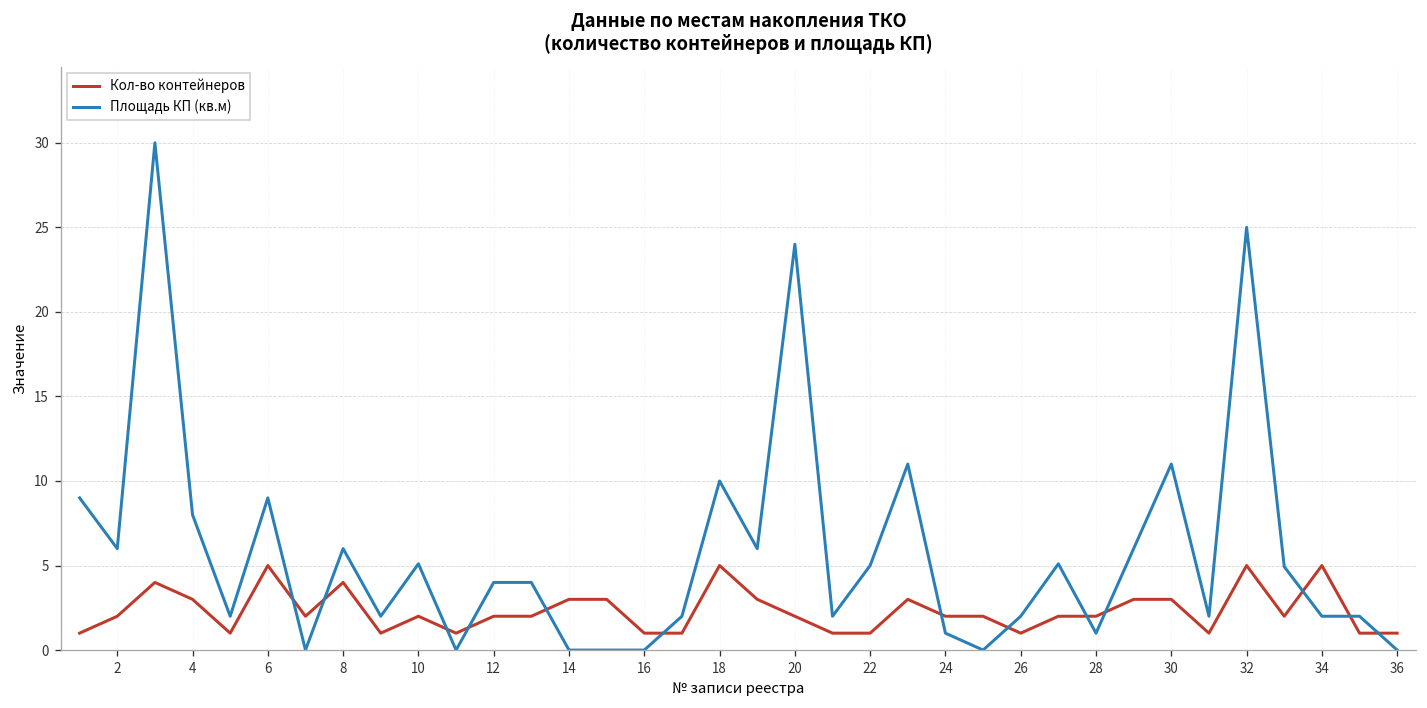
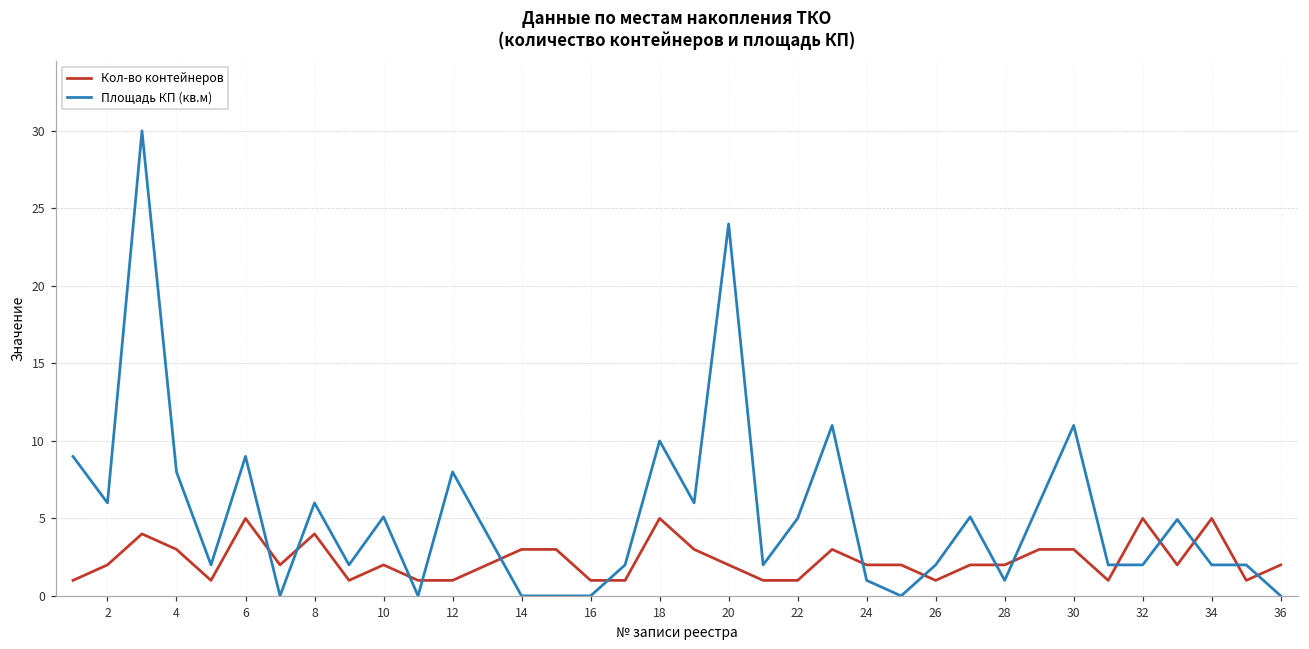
  {
    "Кол-во контейнеров": {
      "2": 2,
      "4": 3,
      "6": 5,
      "8": 4,
      "10": 2,
-     "12": 2,
+     "12": 1,
      "14": 3,
      "16": 1,
      "18": 5,
      "20": 2,
      "22": 1,
      "24": 2,
      "26": 1,
      "28": 2,
      "30": 3,
      "32": 5,
      "34": 5,
-     "36": 1
+     "36": 2
    },
    "Площадь КП (кв.м)": {
      "2": 6,
      "4": 8,
      "6": 9,
      "8": 6,
      "10": 5,
-     "12": 4,
+     "12": 8,
      "14": 0,
      "16": 0,
      "18": 10,
      "20": 24,
      "22": 5,
      "24": 1,
      "26": 2,
      "28": 1,
      "30": 11,
-     "32": 25,
+     "32": 2,
      "34": 2,
      "36": 0
    }
  }
